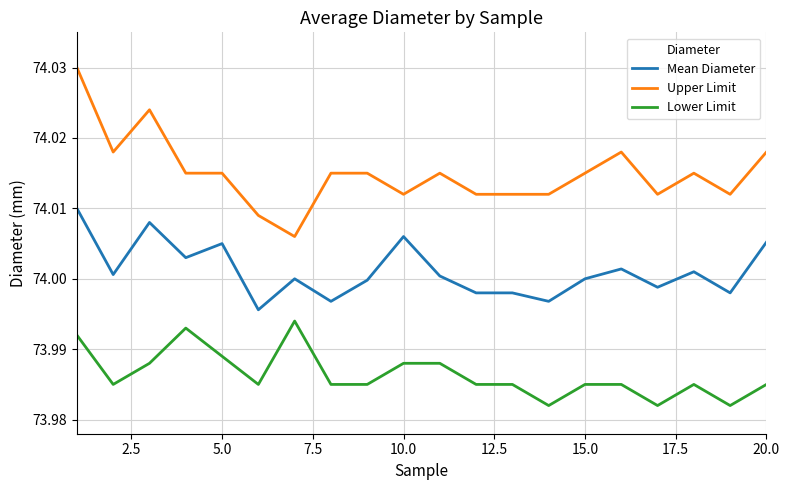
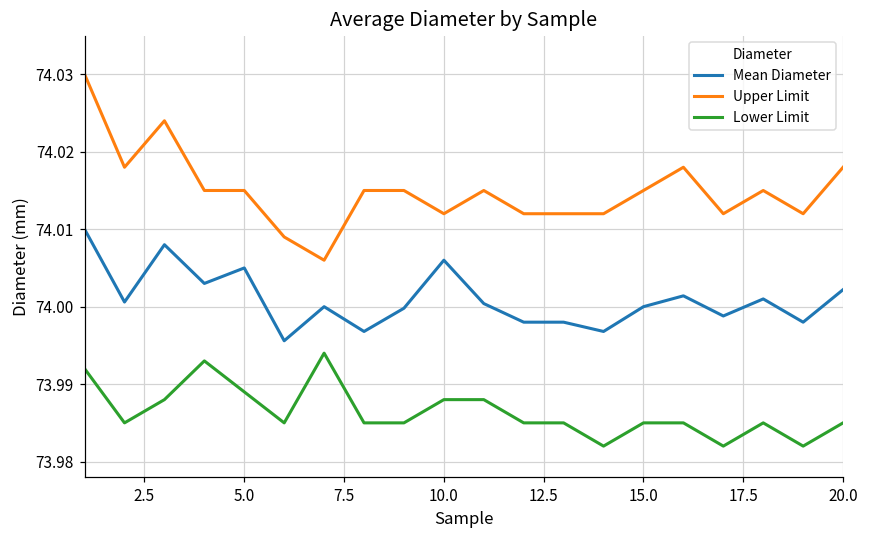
  {
    "Mean Diameter": {
      "5.0": 74.005,
      "10.0": 74.006,
      "15.0": 74.000,
-     "20.0": 74.005
+     "20.0": 74.002
    },
    "Upper Limit": {
      "5.0": 74.015,
      "10.0": 74.012,
      "15.0": 74.015,
      "20.0": 74.018
    },
    "Lower Limit": {
      "5.0": 73.989,
      "10.0": 73.988,
      "15.0": 73.985,
      "20.0": 73.985
    }
  }
